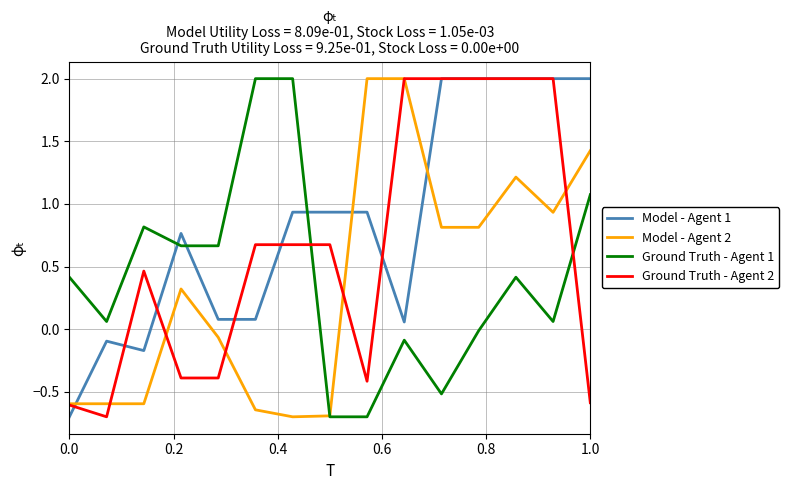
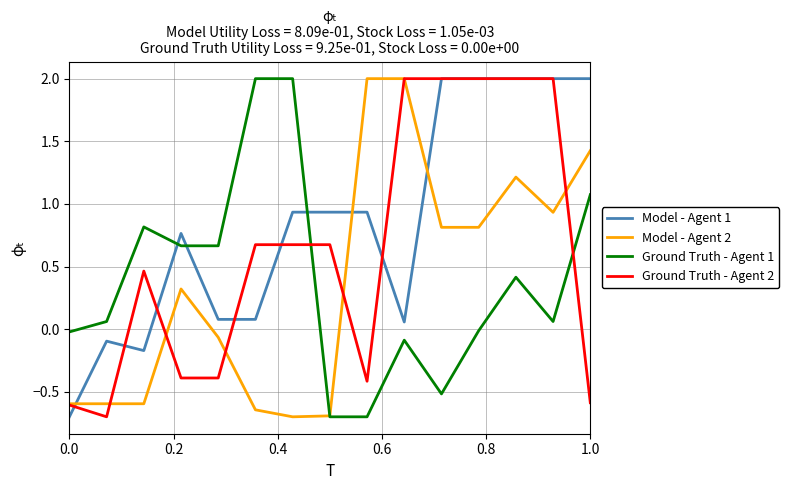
  {
    "Model - Agent 1": {
      "0.0": -0.70,
      "1.0": 2.00
    },
    "Model - Agent 2": {
      "1.0": 1.42
    },
    "Ground Truth - Agent 1": {
-     "0.0": 0.41,
+     "0.0": -0.02,
      "1.0": 1.07
    },
    "Ground Truth - Agent 2": {
      "1.0": -0.59
    }
  }
